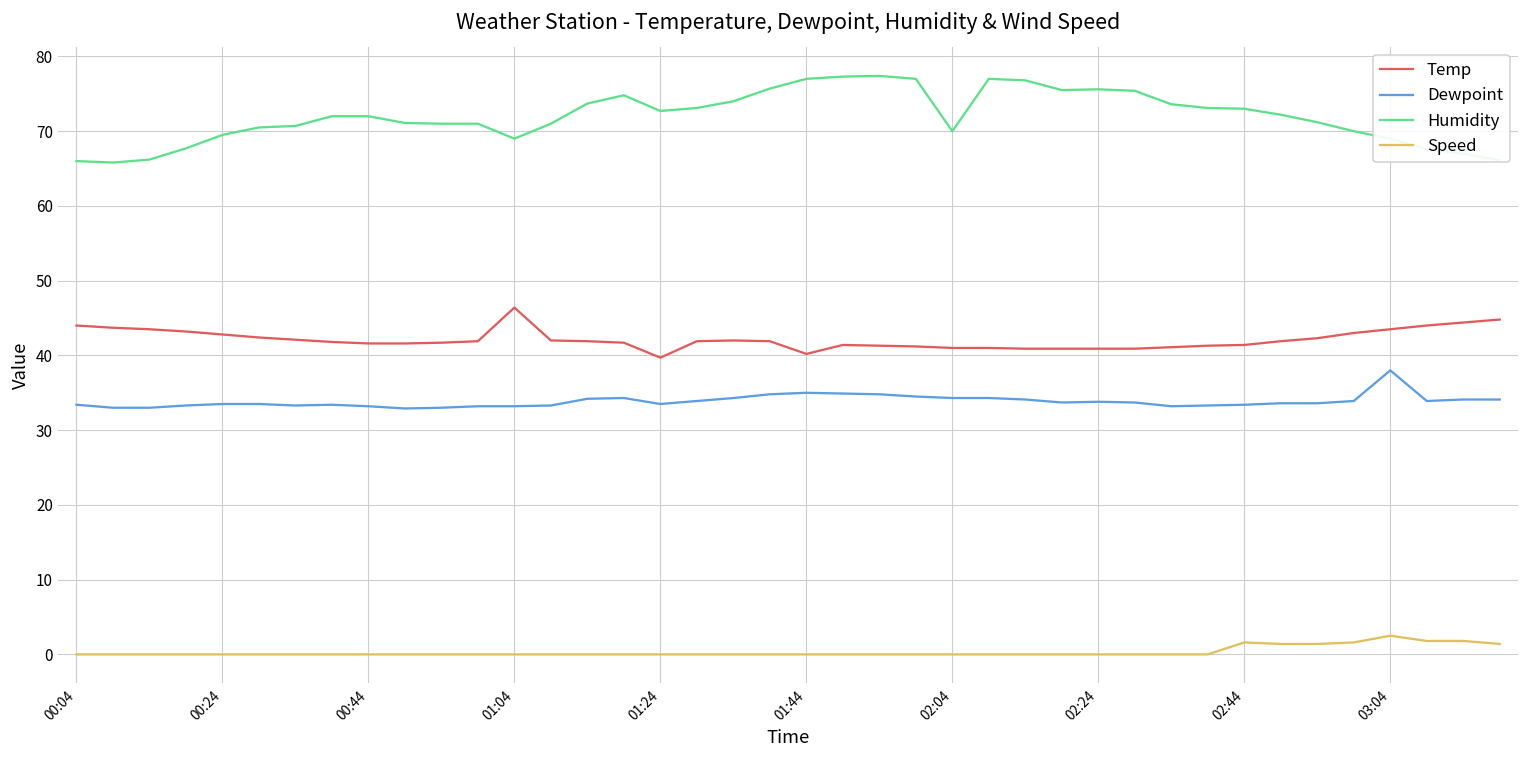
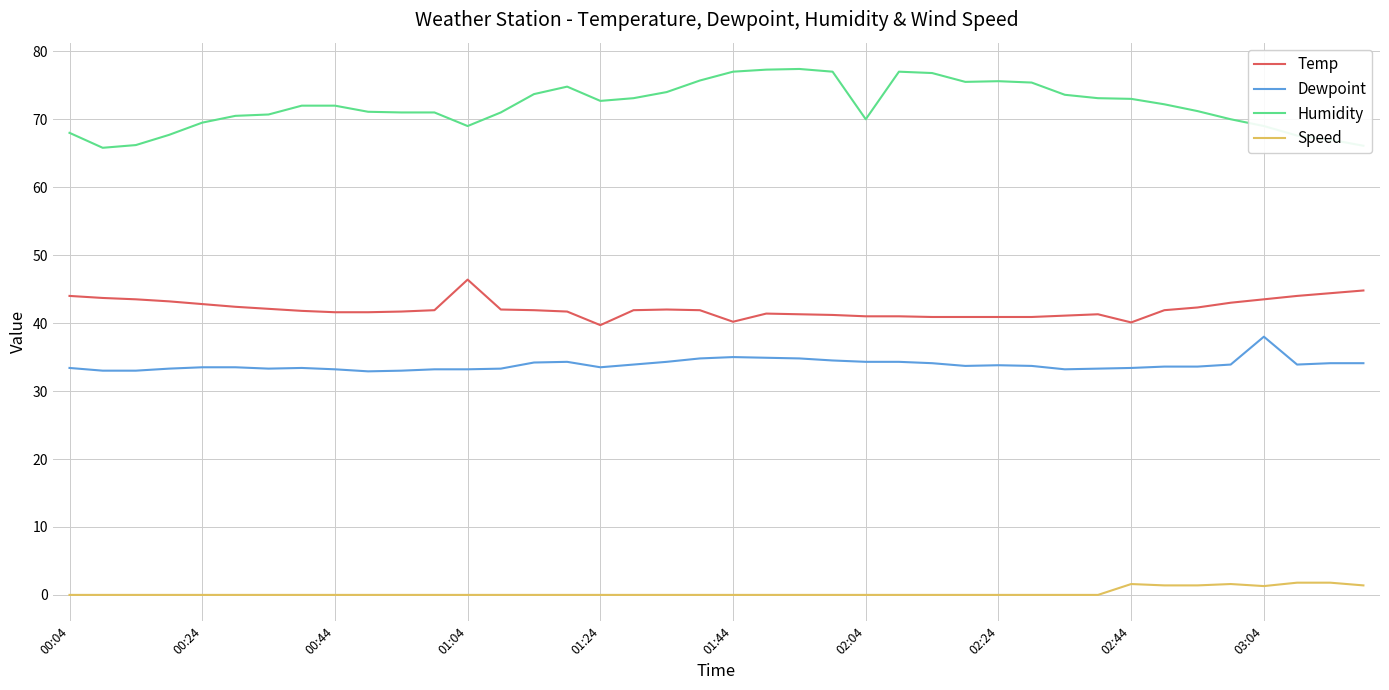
  {
    "Temp": {
      "00:04": 44,
      "00:24": 43,
      "00:44": 42,
      "01:04": 46,
      "01:24": 40,
      "01:44": 40,
      "02:04": 41,
      "02:24": 41,
-     "02:44": 41,
+     "02:44": 40,
      "03:04": 44
    },
    "Dewpoint": {
      "00:04": 33,
      "00:24": 34,
      "00:44": 33,
      "01:04": 33,
      "01:24": 34,
      "01:44": 35,
      "02:04": 34,
      "02:24": 34,
      "02:44": 33,
      "03:04": 38
    },
    "Humidity": {
-     "00:04": 66,
+     "00:04": 68,
      "00:24": 70,
      "00:44": 72,
      "01:04": 69,
      "01:24": 73,
      "01:44": 77,
      "02:04": 70,
      "02:24": 76,
      "02:44": 73
    },
    "Speed": {
      "00:04": 0,
      "00:24": 0,
      "00:44": 0,
      "01:04": 0,
      "01:24": 0,
      "01:44": 0,
      "02:04": 0,
      "02:24": 0,
      "02:44": 2,
-     "03:04": 3
+     "03:04": 1
    }
  }
